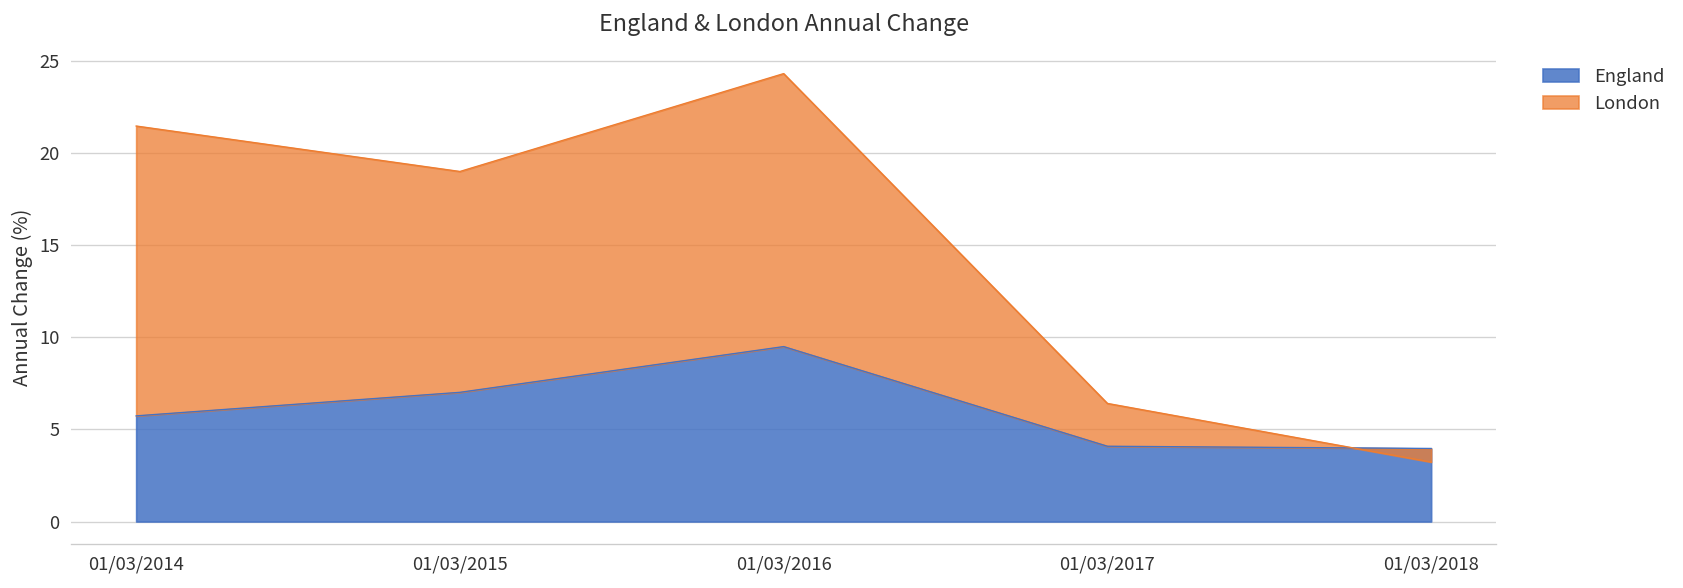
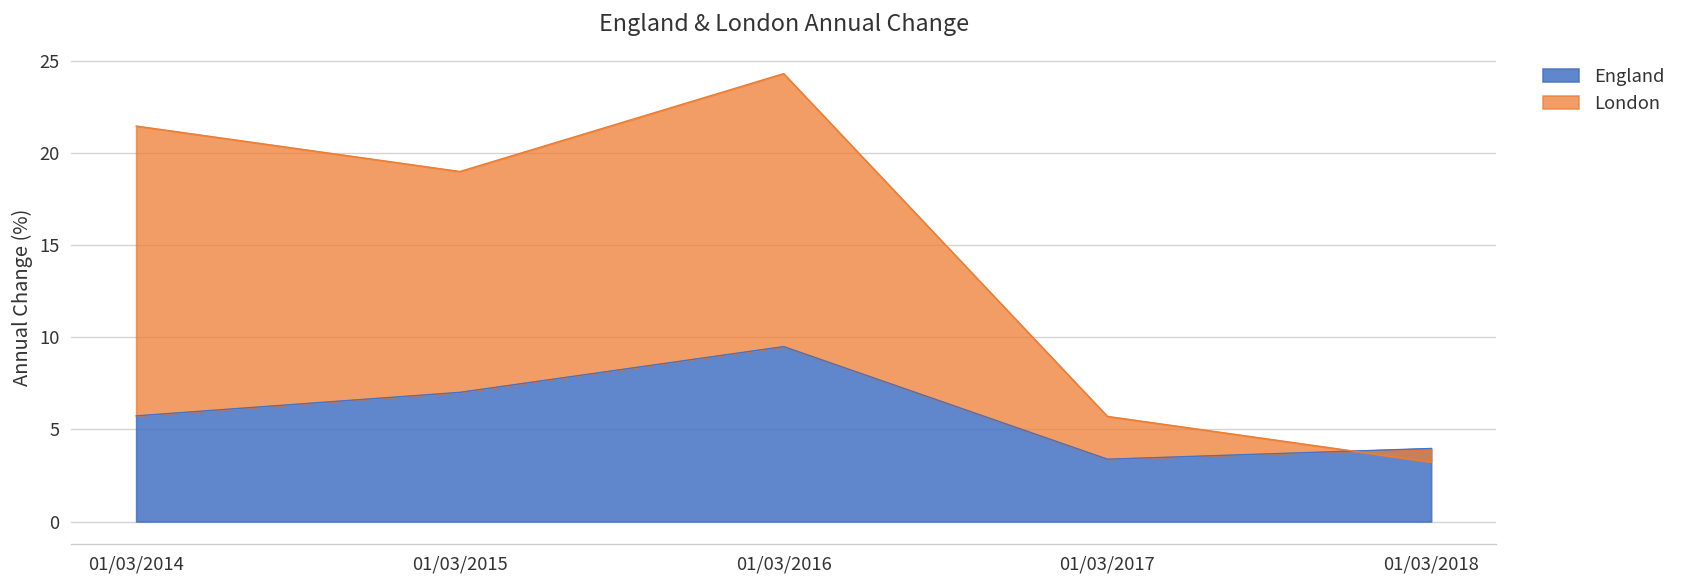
  {
    "England": {
      "01/03/2014": 5.7,
      "01/03/2015": 7.0,
      "01/03/2016": 9.5,
-     "01/03/2017": 4.1
+     "01/03/2017": 3.4
    }
  }
